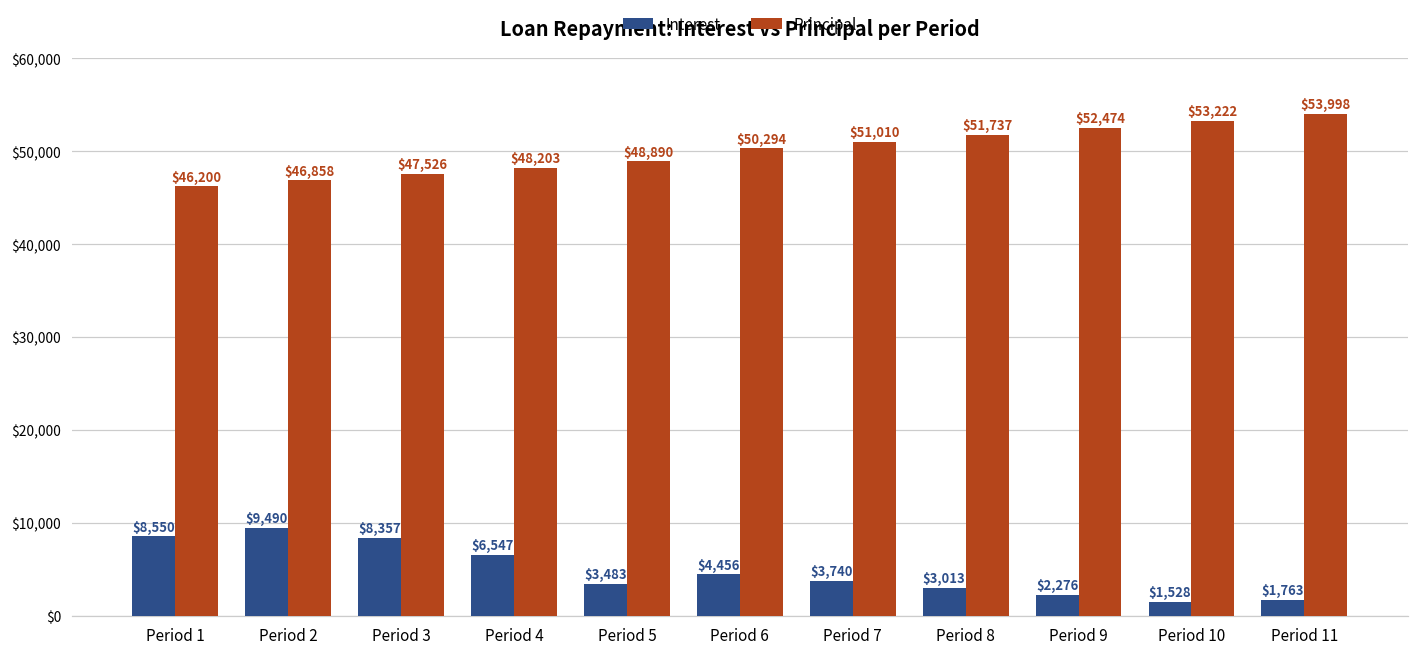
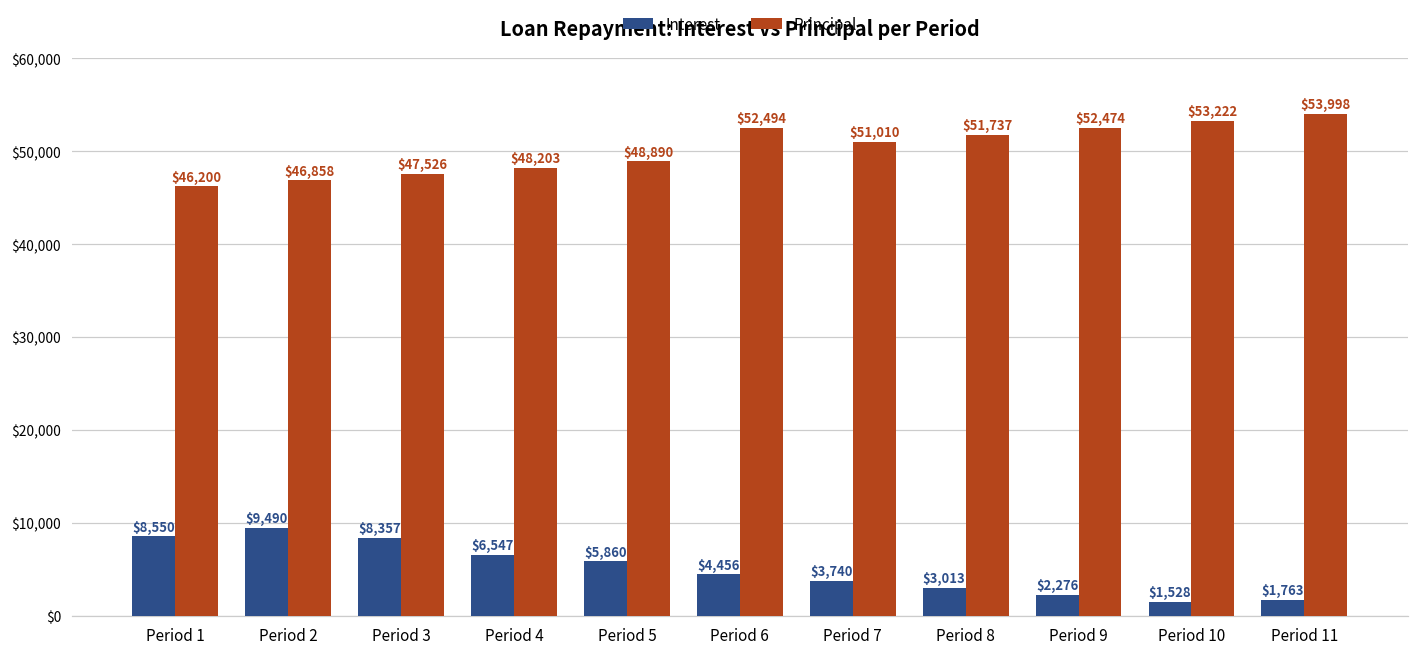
  {
    "Interest": {
      "Period 1": "$8,550",
      "Period 2": "$9,490",
      "Period 3": "$8,357",
      "Period 4": "$6,547",
-     "Period 5": "$3,483",
+     "Period 5": "$5,860",
      "Period 6": "$4,456",
      "Period 7": "$3,740",
      "Period 8": "$3,013",
      "Period 9": "$2,276",
      "Period 10": "$1,528",
      "Period 11": "$1,763"
    },
    "Principal": {
      "Period 1": "$46,200",
      "Period 2": "$46,858",
      "Period 3": "$47,526",
      "Period 4": "$48,203",
      "Period 5": "$48,890",
-     "Period 6": "$50,294",
+     "Period 6": "$52,494",
      "Period 7": "$51,010",
      "Period 8": "$51,737",
      "Period 9": "$52,474",
      "Period 10": "$53,222",
      "Period 11": "$53,998"
    }
  }
